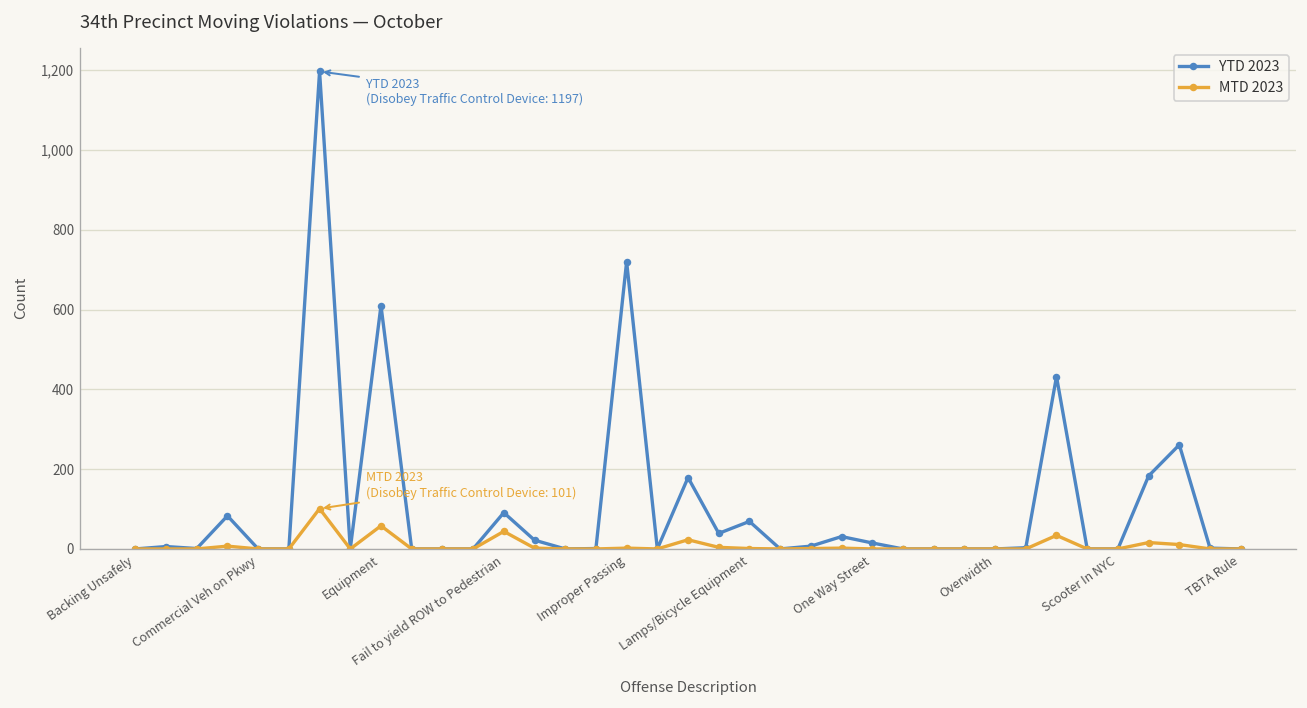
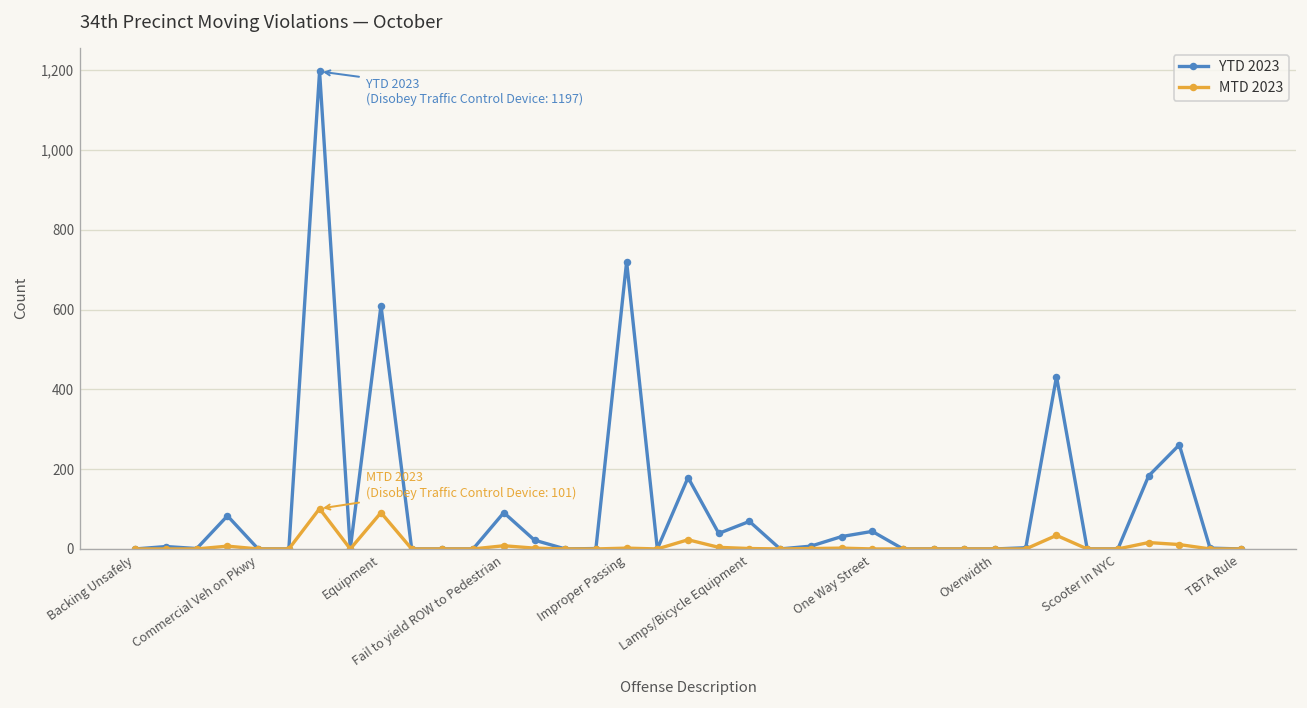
  {
    "YTD 2023": {
      "Equipment": 610,
      "Improper Passing": 720,
      "Lamps/Bicycle Equipment": 70,
-     "One Way Street": 20
+     "One Way Street": 40
    },
    "MTD 2023": {
-     "Equipment": 60,
-     "Fail to yield ROW to Pedestrian": 40,
+     "Equipment": 90,
+     "Fail to yield ROW to Pedestrian": 10,
      "Improper Passing": 0,
      "Lamps/Bicycle Equipment": 0,
      "One Way Street": 0
    }
  }
